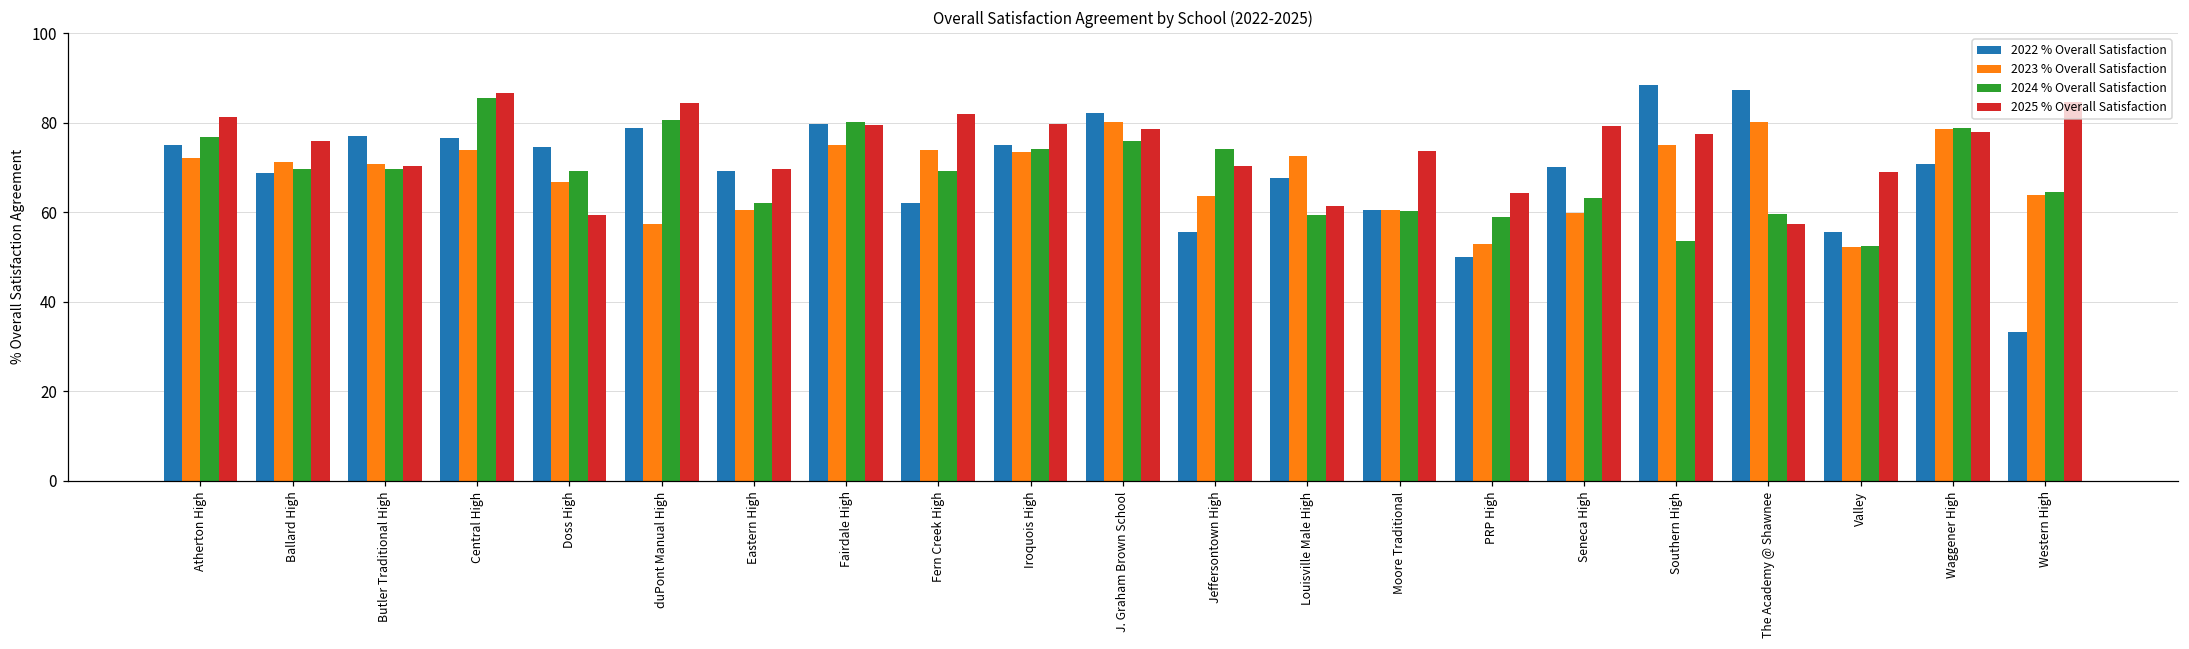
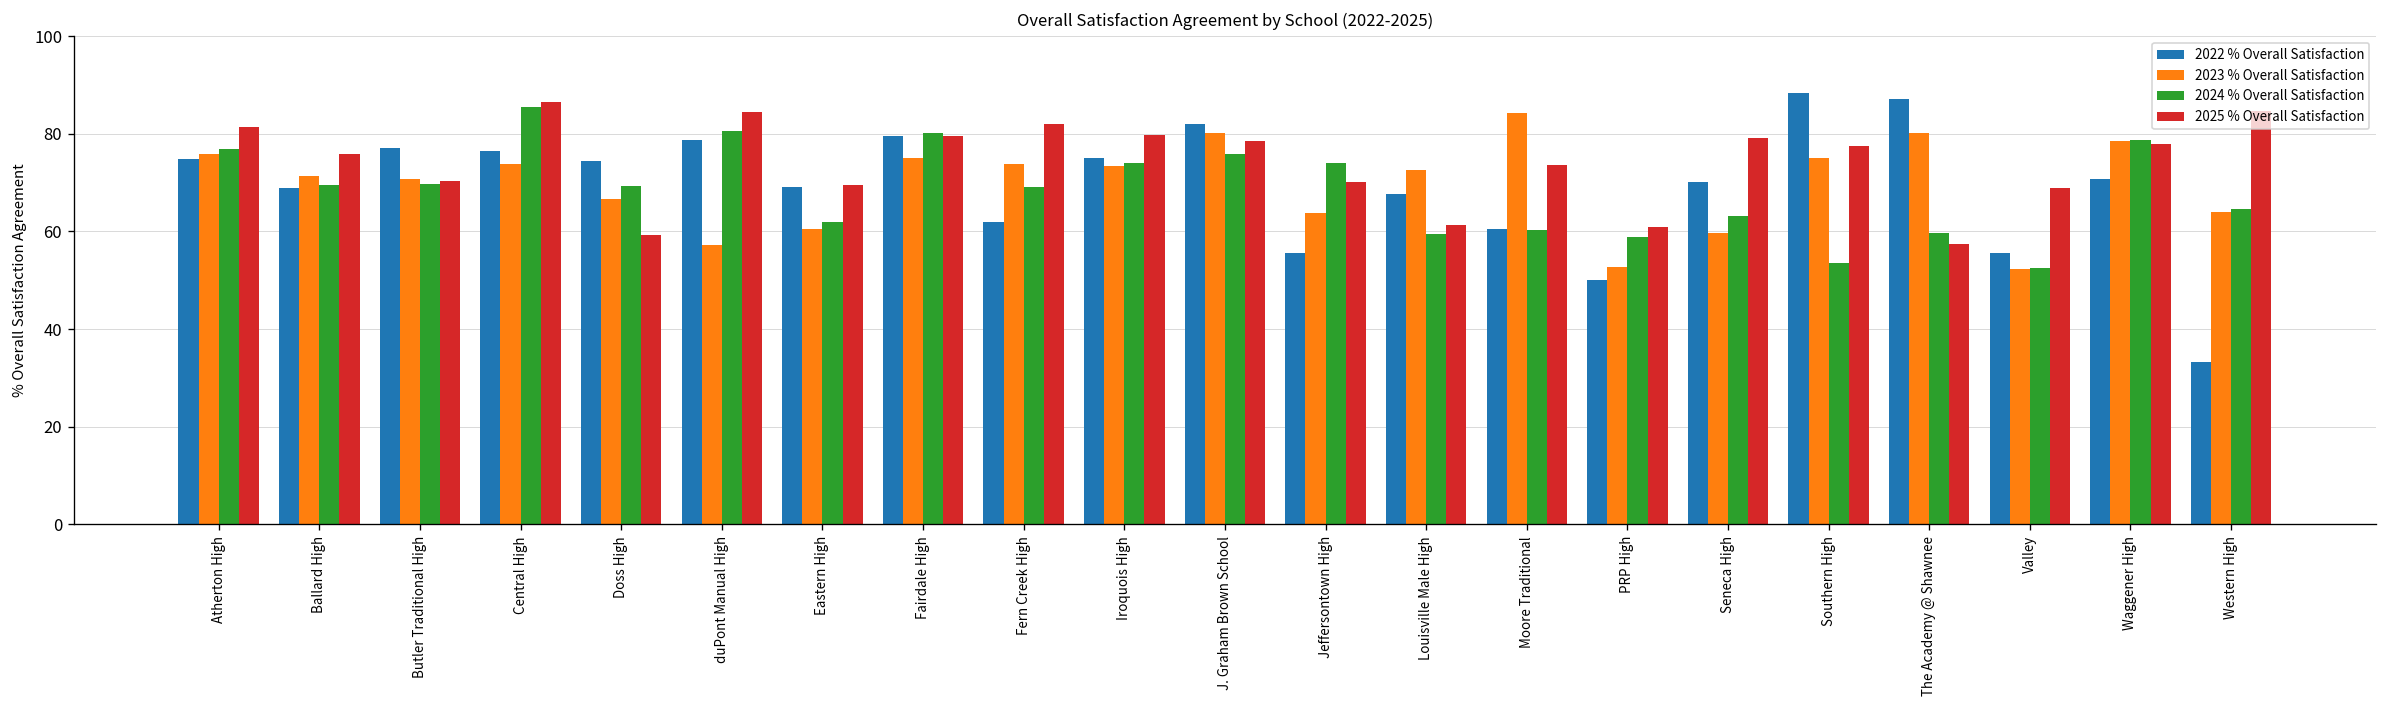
  {
    "2022 % Overall Satisfaction": {
      "Atherton High": 75,
      "Ballard High": 69,
      "Butler Traditional High": 77,
      "Central High": 77,
      "Doss High": 75,
      "duPont Manual High": 79,
      "Eastern High": 69,
      "Fairdale High": 80,
      "Fern Creek High": 62,
      "Iroquois High": 75,
      "J. Graham Brown School": 82,
      "Jeffersontown High": 56,
      "Louisville Male High": 68,
      "Moore Traditional": 60,
      "PRP High": 50,
      "Seneca High": 70,
      "Southern High": 88,
      "The Academy @ Shawnee": 87,
      "Valley": 56,
      "Waggener High": 71,
      "Western High": 33
    },
    "2023 % Overall Satisfaction": {
-     "Atherton High": 72,
+     "Atherton High": 76,
      "Ballard High": 71,
      "Butler Traditional High": 71,
      "Central High": 74,
      "Doss High": 67,
      "duPont Manual High": 57,
      "Eastern High": 61,
      "Fairdale High": 75,
      "Fern Creek High": 74,
      "Iroquois High": 74,
      "J. Graham Brown School": 80,
      "Jeffersontown High": 64,
      "Louisville Male High": 73,
-     "Moore Traditional": 60,
+     "Moore Traditional": 84,
      "PRP High": 53,
      "Seneca High": 60,
      "Southern High": 75,
      "The Academy @ Shawnee": 80,
      "Valley": 52,
      "Waggener High": 79,
      "Western High": 64
    },
    "2024 % Overall Satisfaction": {
      "Atherton High": 77,
      "Ballard High": 70,
      "Butler Traditional High": 70,
      "Central High": 85,
      "Doss High": 69,
      "duPont Manual High": 81,
      "Eastern High": 62,
      "Fairdale High": 80,
      "Fern Creek High": 69,
      "Iroquois High": 74,
      "J. Graham Brown School": 76,
      "Jeffersontown High": 74,
      "Louisville Male High": 59,
      "Moore Traditional": 60,
      "PRP High": 59,
      "Seneca High": 63,
      "Southern High": 54,
      "The Academy @ Shawnee": 60,
      "Valley": 53,
      "Waggener High": 79,
      "Western High": 65
    },
    "2025 % Overall Satisfaction": {
      "Atherton High": 81,
      "Ballard High": 76,
      "Butler Traditional High": 70,
      "Central High": 87,
      "Doss High": 59,
      "duPont Manual High": 84,
      "Eastern High": 70,
      "Fairdale High": 80,
      "Fern Creek High": 82,
      "Iroquois High": 80,
      "J. Graham Brown School": 79,
      "Jeffersontown High": 70,
      "Louisville Male High": 61,
      "Moore Traditional": 74,
-     "PRP High": 64,
+     "PRP High": 61,
      "Seneca High": 79,
      "Southern High": 78,
      "The Academy @ Shawnee": 57,
      "Valley": 69,
      "Waggener High": 78
    }
  }
